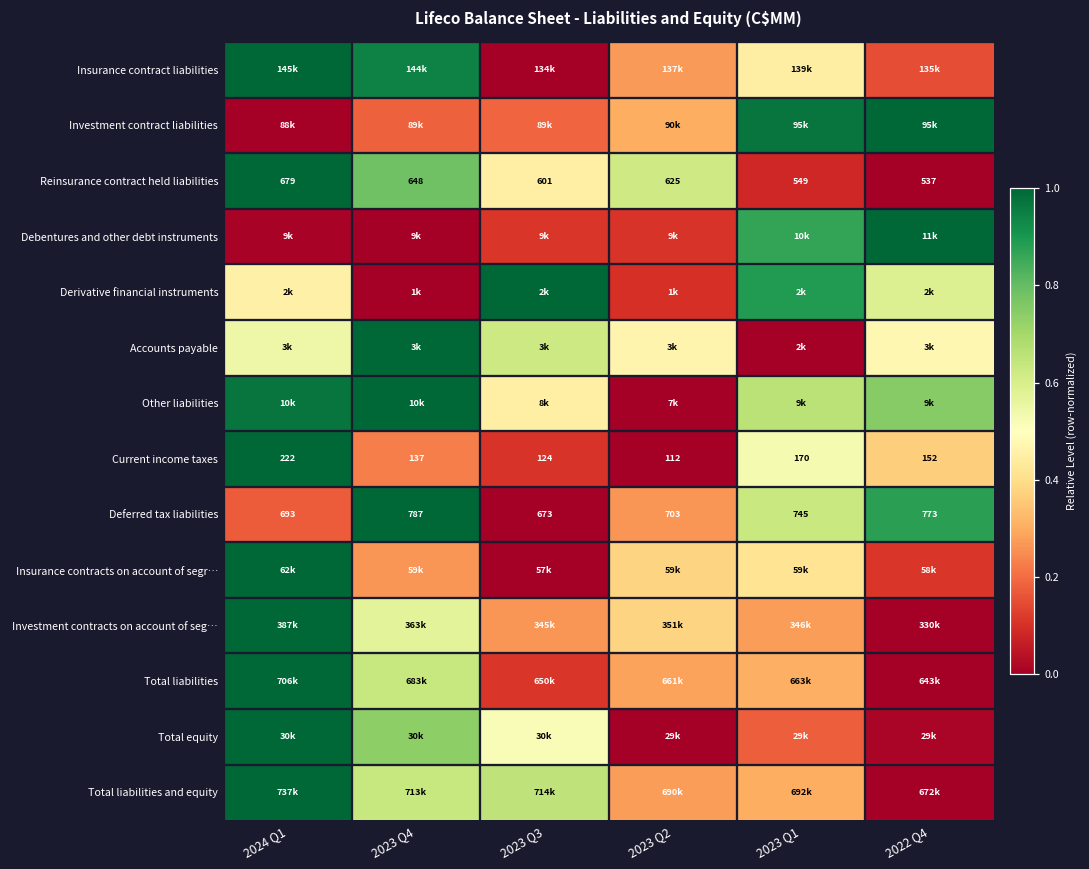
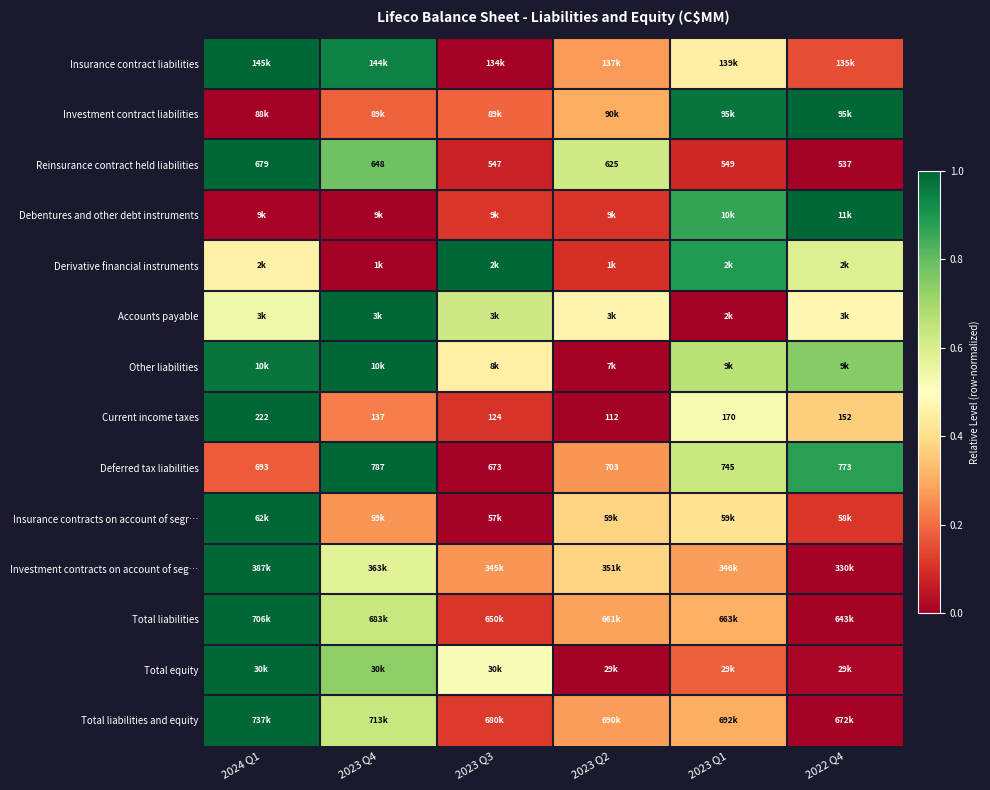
  {
    "Insurance contract liabilities": {
      "2024 Q1": "145k",
      "2023 Q4": "144k",
      "2023 Q3": "134k",
      "2023 Q2": "137k",
      "2023 Q1": "139k",
      "2022 Q4": "135k"
    },
    "Investment contract liabilities": {
      "2024 Q1": "88k",
      "2023 Q4": "89k",
      "2023 Q3": "89k",
      "2023 Q2": "90k",
      "2023 Q1": "95k",
      "2022 Q4": "95k"
    },
    "Reinsurance contract held liabilities": {
      "2024 Q1": "679",
      "2023 Q4": "648",
-     "2023 Q3": "601",
+     "2023 Q3": "547",
      "2023 Q2": "625",
      "2023 Q1": "549",
      "2022 Q4": "537"
    },
    "Debentures and other debt instruments": {
      "2024 Q1": "9k",
      "2023 Q4": "9k",
      "2023 Q3": "9k",
      "2023 Q2": "9k",
      "2023 Q1": "10k",
      "2022 Q4": "11k"
    },
    "Derivative financial instruments": {
      "2024 Q1": "2k",
      "2023 Q4": "1k",
      "2023 Q3": "2k",
      "2023 Q2": "1k",
      "2023 Q1": "2k",
      "2022 Q4": "2k"
    },
    "Accounts payable": {
      "2024 Q1": "3k",
      "2023 Q4": "3k",
      "2023 Q3": "3k",
      "2023 Q2": "3k",
      "2023 Q1": "2k",
      "2022 Q4": "3k"
    },
    "Other liabilities": {
      "2024 Q1": "10k",
      "2023 Q4": "10k",
      "2023 Q3": "8k",
      "2023 Q2": "7k",
      "2023 Q1": "9k",
      "2022 Q4": "9k"
    },
    "Current income taxes": {
      "2024 Q1": "222",
      "2023 Q4": "137",
      "2023 Q3": "124",
      "2023 Q2": "112",
      "2023 Q1": "170",
      "2022 Q4": "152"
    },
    "Deferred tax liabilities": {
      "2024 Q1": "693",
      "2023 Q4": "787",
      "2023 Q3": "673",
      "2023 Q2": "703",
      "2023 Q1": "745",
      "2022 Q4": "773"
    },
    "Insurance contracts on account of segr…": {
      "2024 Q1": "62k",
      "2023 Q4": "59k",
      "2023 Q3": "57k",
      "2023 Q2": "59k",
      "2023 Q1": "59k",
      "2022 Q4": "58k"
    },
    "Investment contracts on account of seg…": {
      "2024 Q1": "387k",
      "2023 Q4": "363k",
      "2023 Q3": "345k",
      "2023 Q2": "351k",
      "2023 Q1": "346k",
      "2022 Q4": "330k"
    },
    "Total liabilities": {
      "2024 Q1": "706k",
      "2023 Q4": "683k",
      "2023 Q3": "650k",
      "2023 Q2": "661k",
      "2023 Q1": "663k",
      "2022 Q4": "643k"
    },
    "Total equity": {
      "2024 Q1": "30k",
      "2023 Q4": "30k",
      "2023 Q3": "30k",
      "2023 Q2": "29k",
      "2023 Q1": "29k",
      "2022 Q4": "29k"
    },
    "Total liabilities and equity": {
      "2024 Q1": "737k",
      "2023 Q4": "713k",
-     "2023 Q3": "714k",
+     "2023 Q3": "680k",
      "2023 Q2": "690k",
      "2023 Q1": "692k",
      "2022 Q4": "672k"
    }
  }
